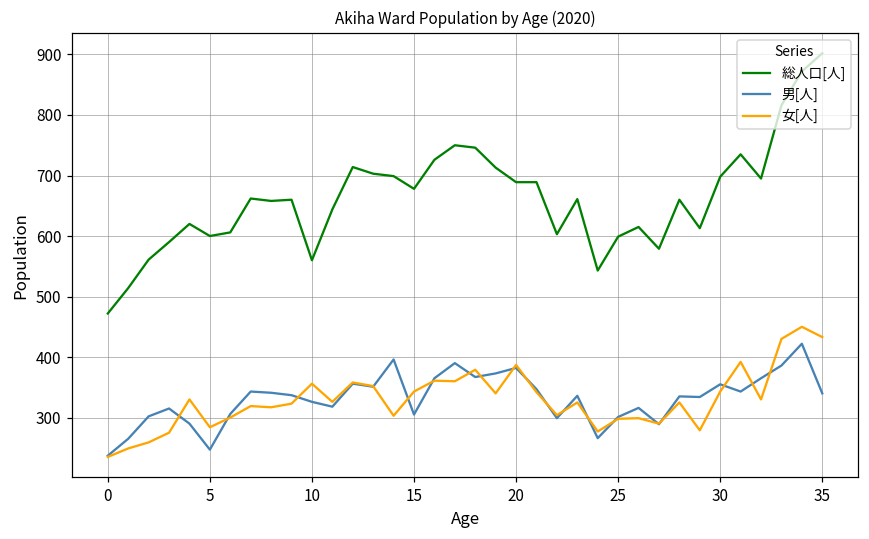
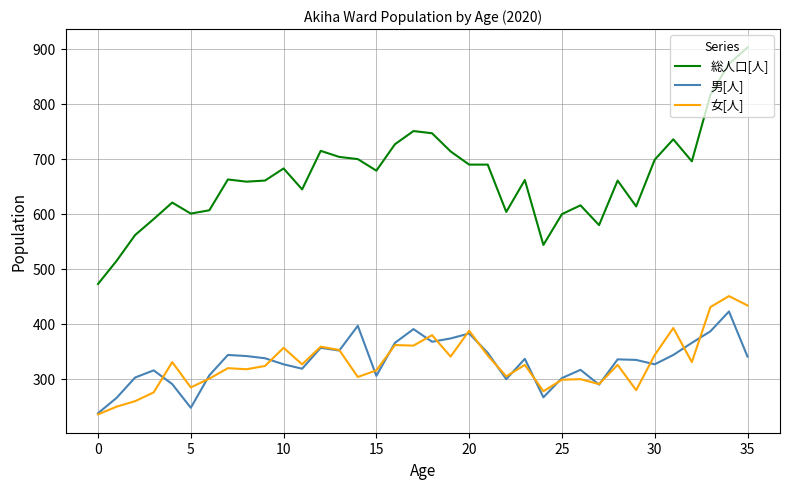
  {
    "総人口[人]": {
      "0": 470,
      "5": 600,
-     "10": 560,
+     "10": 680,
      "15": 680,
      "20": 690,
      "25": 600,
      "30": 700
    },
    "男[人]": {
      "5": 250,
      "10": 330,
      "15": 310,
      "20": 380,
-     "30": 360,
+     "30": 330,
      "35": 340
    },
    "女[人]": {
      "5": 280,
      "10": 360,
-     "15": 340,
+     "15": 320,
      "20": 390,
      "30": 340,
      "35": 430
    }
  }
